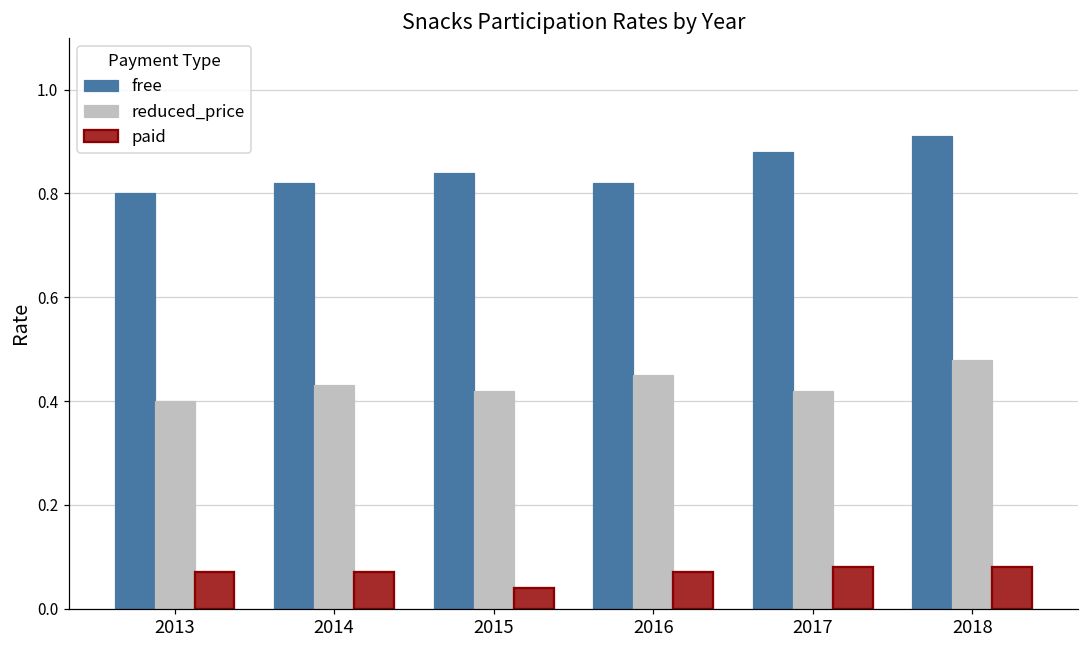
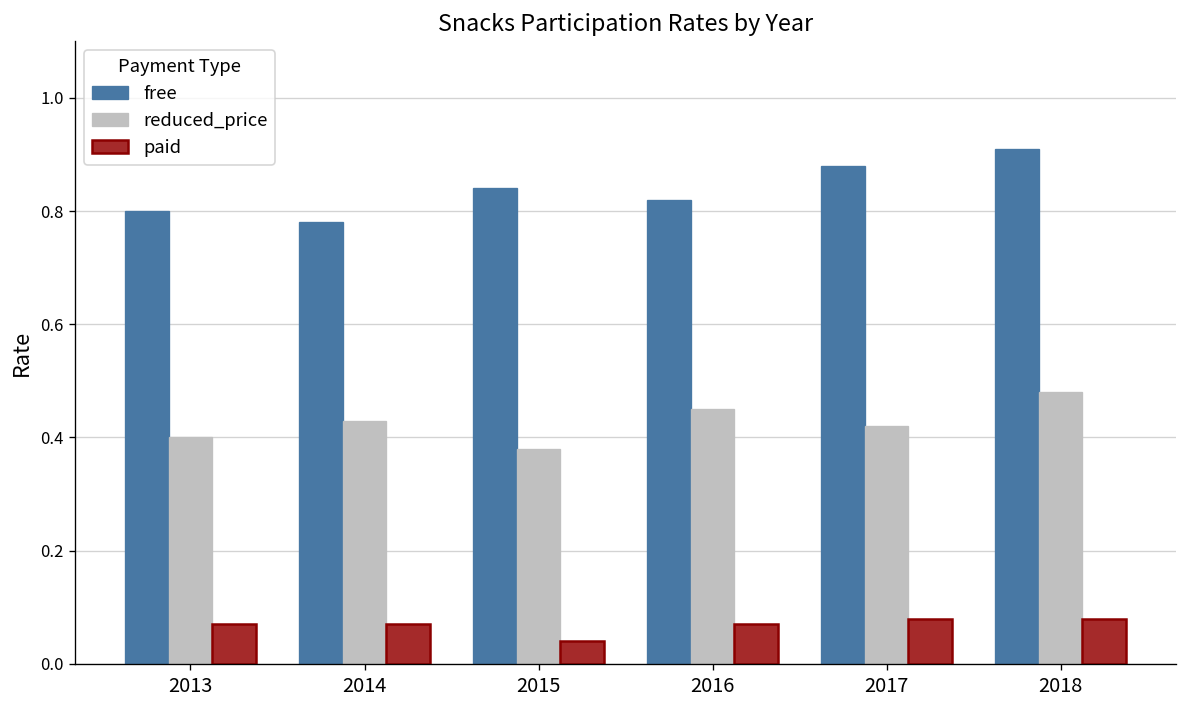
  {
    "free": {
      "2013": 0.80,
-     "2014": 0.82,
+     "2014": 0.78,
      "2015": 0.84,
      "2016": 0.82,
      "2017": 0.88,
      "2018": 0.91
    },
    "reduced_price": {
      "2013": 0.40,
      "2014": 0.43,
-     "2015": 0.42,
+     "2015": 0.38,
      "2016": 0.45,
      "2017": 0.42,
      "2018": 0.48
    },
    "paid": {
      "2013": 0.07,
      "2014": 0.07,
      "2015": 0.04,
      "2016": 0.07,
      "2017": 0.08,
      "2018": 0.08
    }
  }
